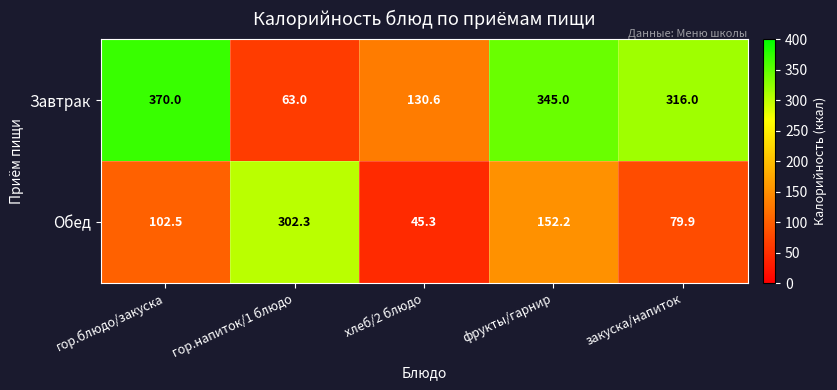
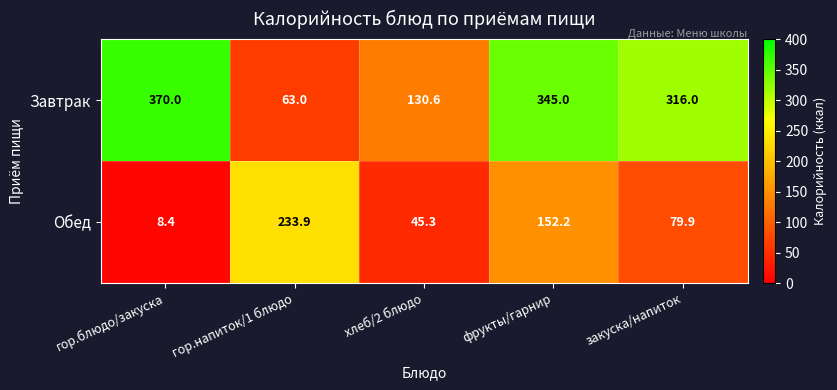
  {
    "Завтрак": {
      "гор.блюдо/закуска": 370.0,
      "гор.напиток/1 блюдо": 63.0,
      "хлеб/2 блюдо": 130.6,
      "фрукты/гарнир": 345.0,
      "закуска/напиток": 316.0
    },
    "Обед": {
-     "гор.блюдо/закуска": 102.5,
-     "гор.напиток/1 блюдо": 302.3,
+     "гор.блюдо/закуска": 8.4,
+     "гор.напиток/1 блюдо": 233.9,
      "хлеб/2 блюдо": 45.3,
      "фрукты/гарнир": 152.2,
      "закуска/напиток": 79.9
    }
  }
